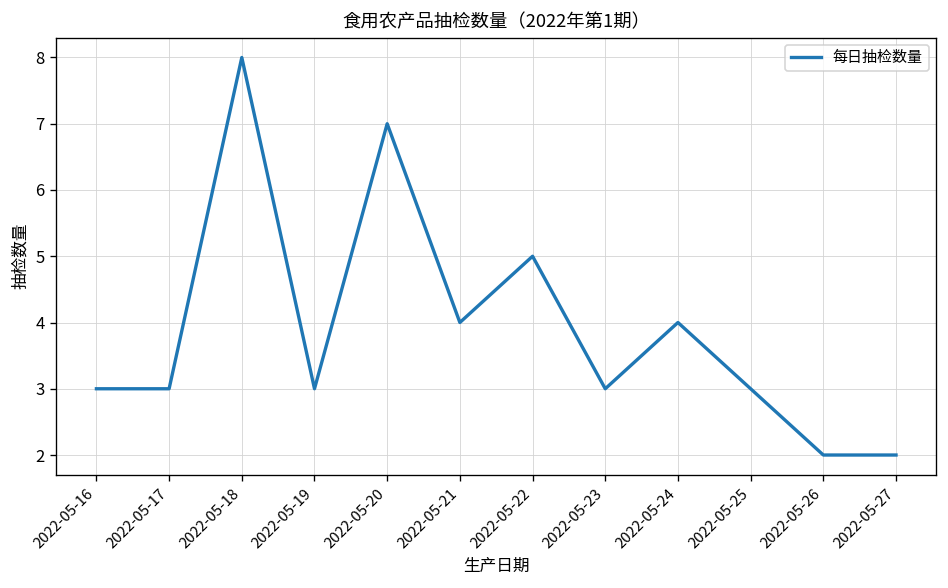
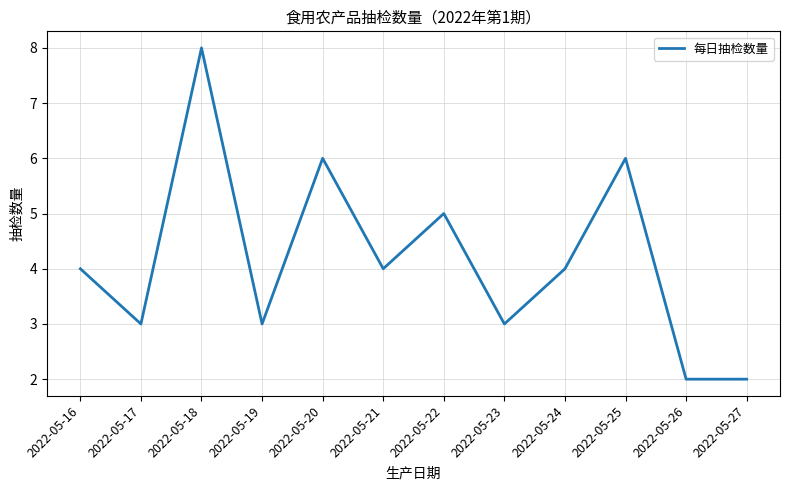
  {
-   "2022-05-16": 3,
+   "2022-05-16": 4,
    "2022-05-17": 3,
    "2022-05-18": 8,
    "2022-05-19": 3,
-   "2022-05-20": 7,
+   "2022-05-20": 6,
    "2022-05-21": 4,
    "2022-05-22": 5,
    "2022-05-23": 3,
    "2022-05-24": 4,
-   "2022-05-25": 3,
+   "2022-05-25": 6,
    "2022-05-26": 2,
    "2022-05-27": 2
  }
